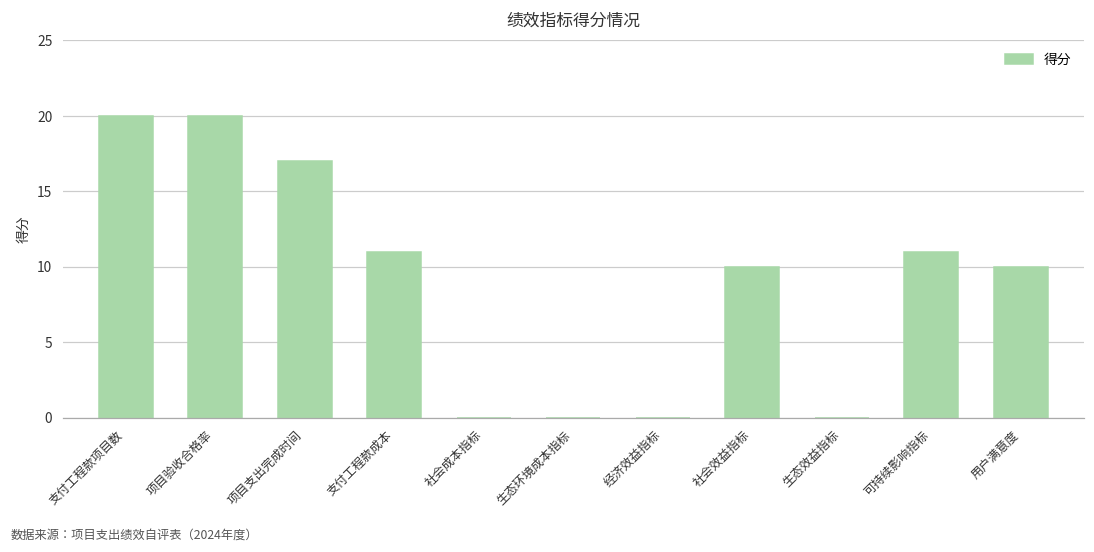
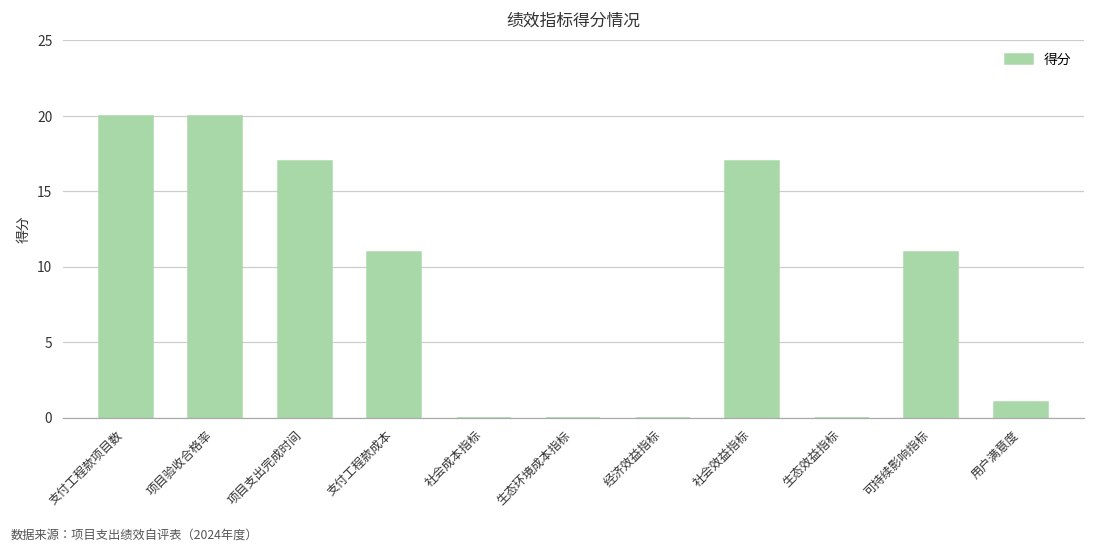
  {
    "支付工程款项目数": 20,
    "项目验收合格率": 20,
    "项目支出完成时间": 17,
    "支付工程款成本": 11,
    "社会成本指标": 0,
    "生态环境成本指标": 0,
    "经济效益指标": 0,
-   "社会效益指标": 10,
+   "社会效益指标": 17,
    "生态效益指标": 0,
    "可持续影响指标": 11,
-   "用户满意度": 10
+   "用户满意度": 1
  }
